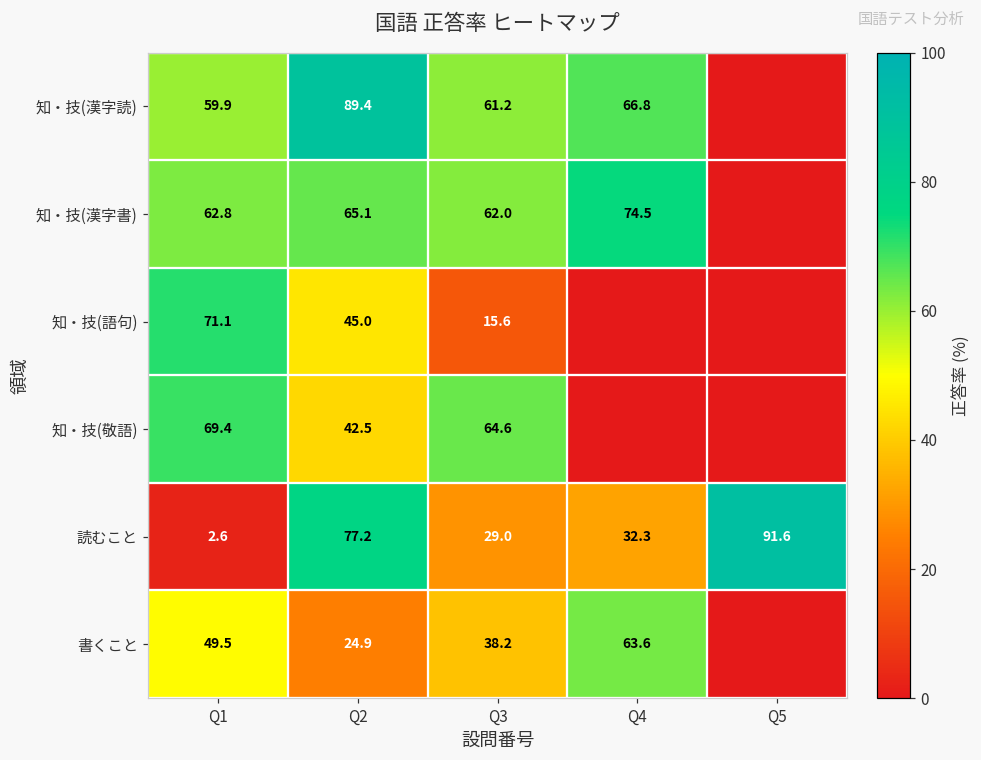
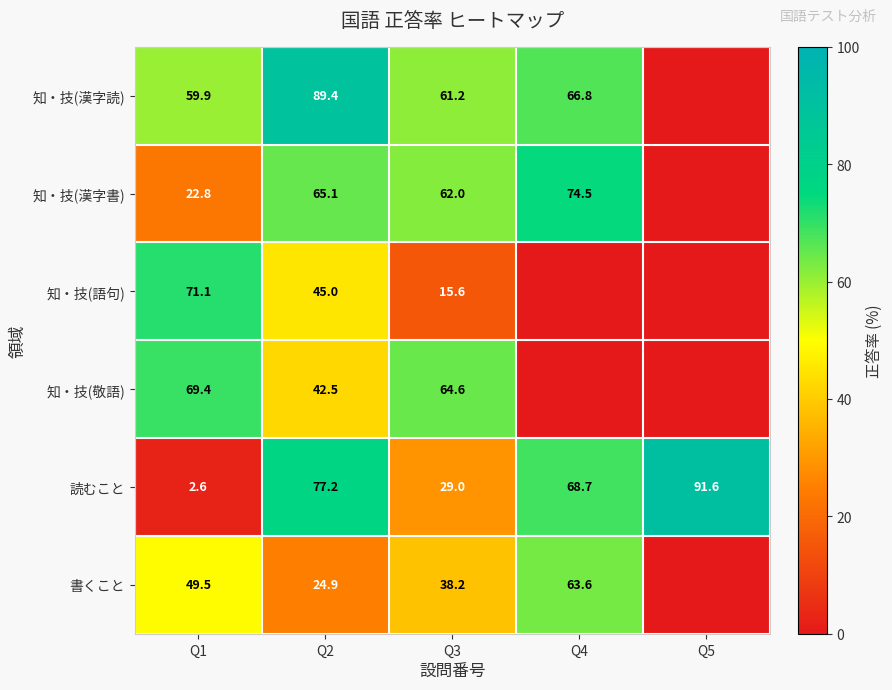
  {
    "知・技(漢字読)": {
      "Q1": 59.9,
      "Q2": 89.4,
      "Q3": 61.2,
      "Q4": 66.8
    },
    "知・技(漢字書)": {
-     "Q1": 62.8,
+     "Q1": 22.8,
      "Q2": 65.1,
      "Q3": 62.0,
      "Q4": 74.5
    },
    "知・技(語句)": {
      "Q1": 71.1,
      "Q2": 45.0,
      "Q3": 15.6
    },
    "知・技(敬語)": {
      "Q1": 69.4,
      "Q2": 42.5,
      "Q3": 64.6
    },
    "読むこと": {
      "Q1": 2.6,
      "Q2": 77.2,
      "Q3": 29.0,
-     "Q4": 32.3,
+     "Q4": 68.7,
      "Q5": 91.6
    },
    "書くこと": {
      "Q1": 49.5,
      "Q2": 24.9,
      "Q3": 38.2,
      "Q4": 63.6
    }
  }
